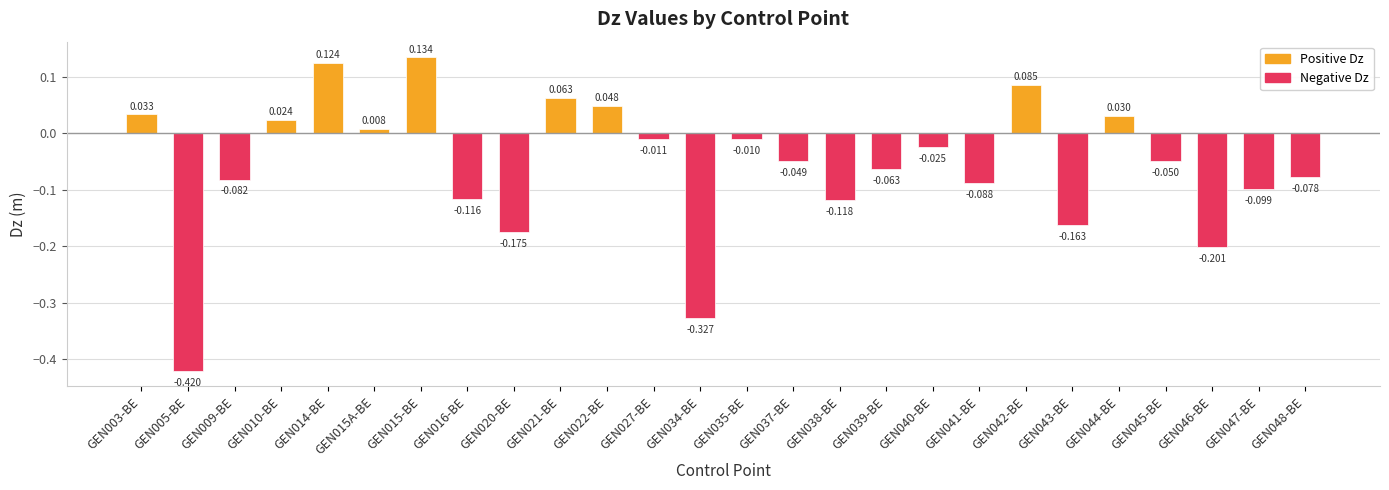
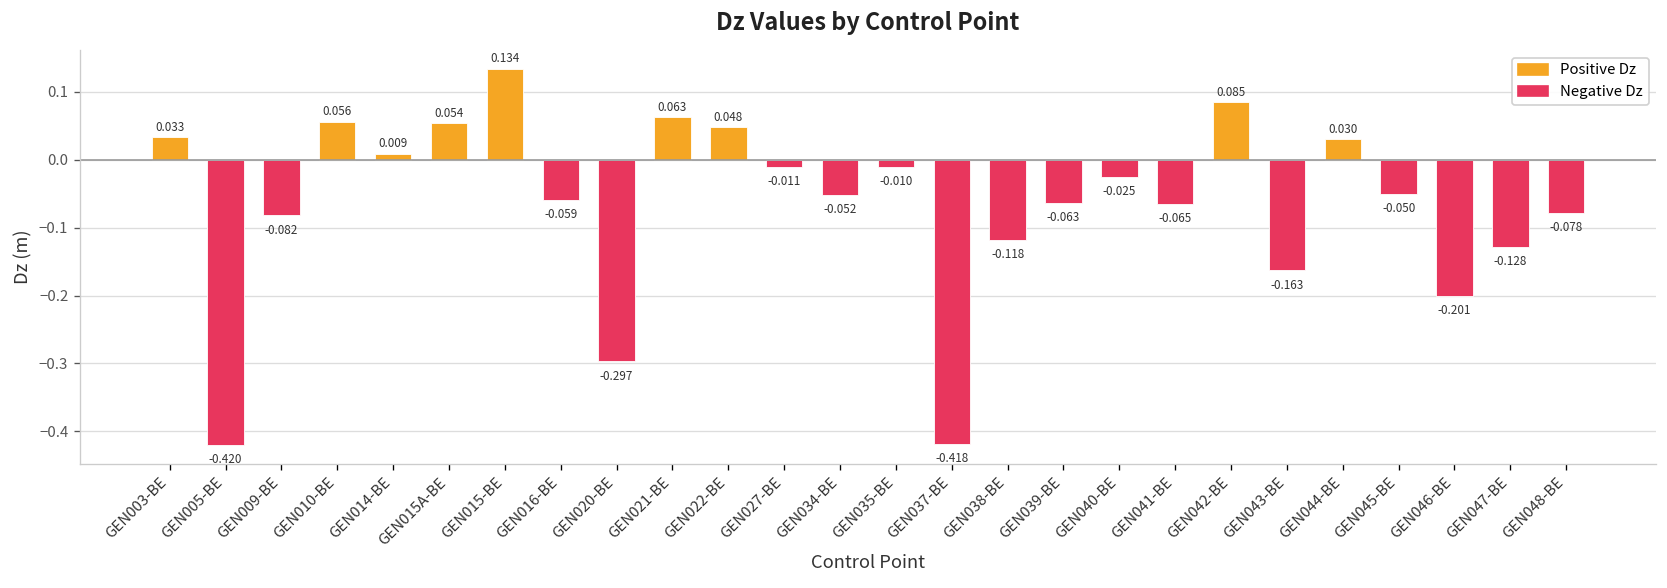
  {
    "GEN003-BE": 0.033,
    "GEN005-BE": -0.420,
    "GEN009-BE": -0.082,
-   "GEN010-BE": 0.024,
-   "GEN014-BE": 0.124,
-   "GEN015A-BE": 0.008,
+   "GEN010-BE": 0.056,
+   "GEN014-BE": 0.009,
+   "GEN015A-BE": 0.054,
    "GEN015-BE": 0.134,
-   "GEN016-BE": -0.116,
-   "GEN020-BE": -0.175,
+   "GEN016-BE": -0.059,
+   "GEN020-BE": -0.297,
    "GEN021-BE": 0.063,
    "GEN022-BE": 0.048,
    "GEN027-BE": -0.011,
-   "GEN034-BE": -0.327,
+   "GEN034-BE": -0.052,
    "GEN035-BE": -0.010,
-   "GEN037-BE": -0.049,
+   "GEN037-BE": -0.418,
    "GEN038-BE": -0.118,
    "GEN039-BE": -0.063,
    "GEN040-BE": -0.025,
-   "GEN041-BE": -0.088,
+   "GEN041-BE": -0.065,
    "GEN042-BE": 0.085,
    "GEN043-BE": -0.163,
    "GEN044-BE": 0.030,
    "GEN045-BE": -0.050,
    "GEN046-BE": -0.201,
-   "GEN047-BE": -0.099,
+   "GEN047-BE": -0.128,
    "GEN048-BE": -0.078
  }
